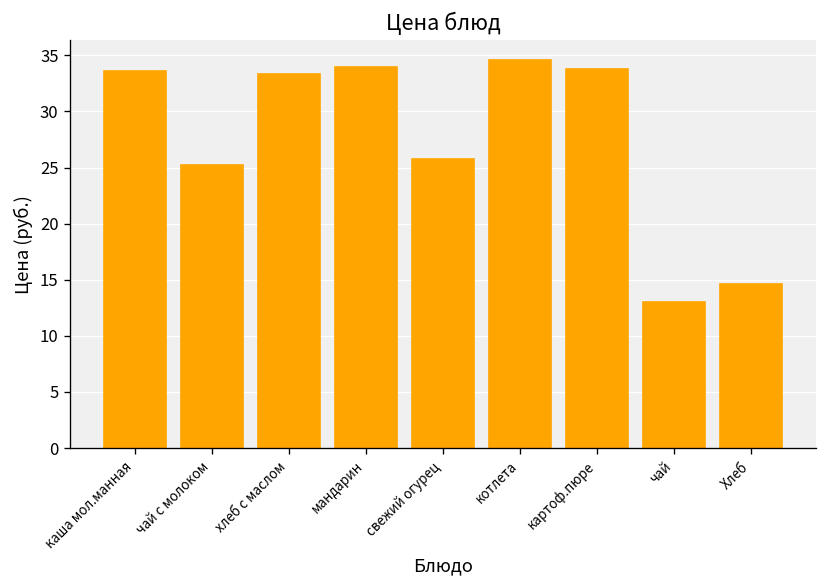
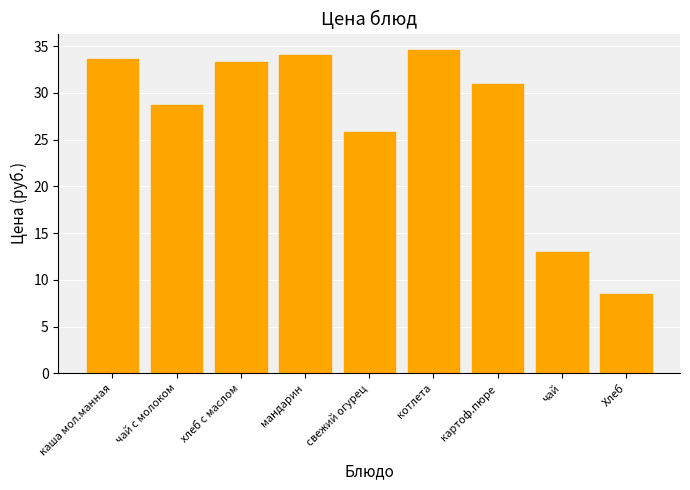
  {
    "каша мол.манная": 34,
-   "чай с молоком": 25,
+   "чай с молоком": 29,
    "хлеб с маслом": 33,
    "мандарин": 34,
    "свежий огурец": 26,
    "котлета": 35,
-   "картоф.пюре": 34,
+   "картоф.пюре": 31,
    "чай": 13,
-   "Хлеб": 15
+   "Хлеб": 8
  }
